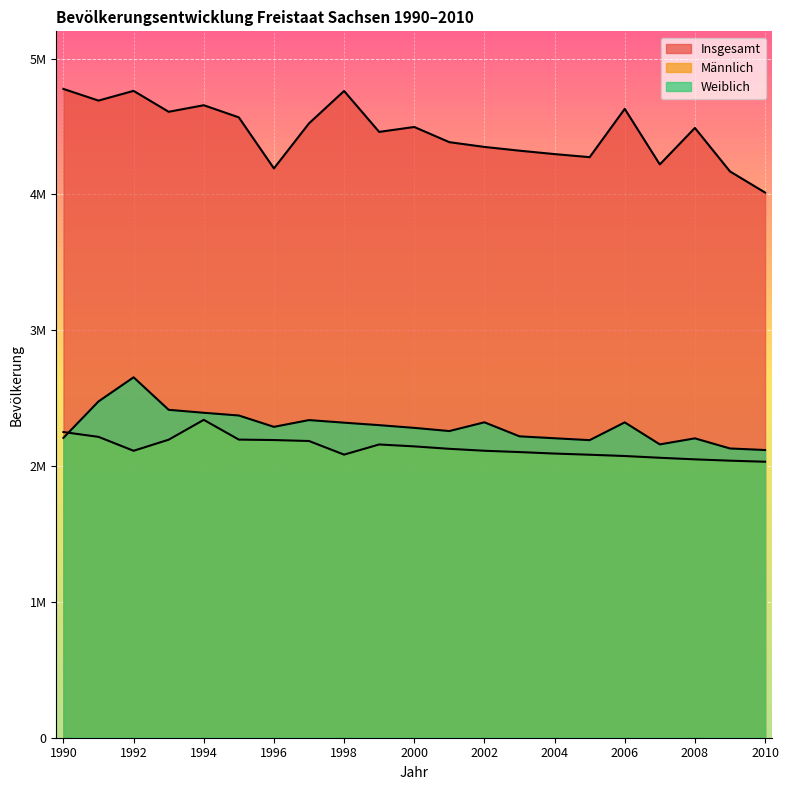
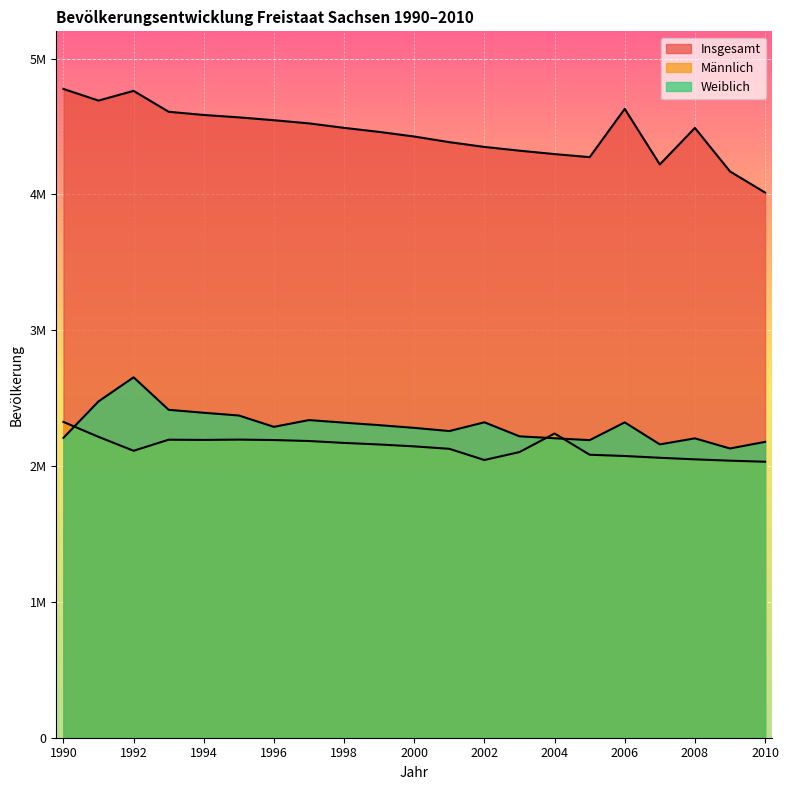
  {
    "Insgesamt": {
      "1990": 4780000,
      "1992": 4760000,
-     "1994": 4660000,
-     "1996": 4190000,
-     "1998": 4760000,
-     "2000": 4500000,
+     "1994": 4580000,
+     "1996": 4550000,
+     "1998": 4490000,
+     "2000": 4430000,
      "2002": 4350000,
      "2004": 4300000,
      "2006": 4630000,
      "2008": 4490000,
      "2010": 4010000
    },
    "Männlich": {
-     "1990": 2250000,
+     "1990": 2320000,
      "1992": 2110000,
-     "1994": 2340000,
+     "1994": 2190000,
      "1996": 2190000,
-     "1998": 2080000,
+     "1998": 2170000,
      "2000": 2140000,
-     "2002": 2110000,
-     "2004": 2090000,
+     "2002": 2040000,
+     "2004": 2240000,
      "2006": 2070000,
      "2008": 2050000,
      "2010": 2030000
    },
    "Weiblich": {
      "1990": 2210000,
      "1992": 2650000,
      "1994": 2390000,
      "1996": 2290000,
      "1998": 2320000,
      "2000": 2280000,
      "2002": 2320000,
      "2004": 2200000,
      "2006": 2320000,
      "2008": 2200000,
-     "2010": 2120000
+     "2010": 2180000
    }
  }
